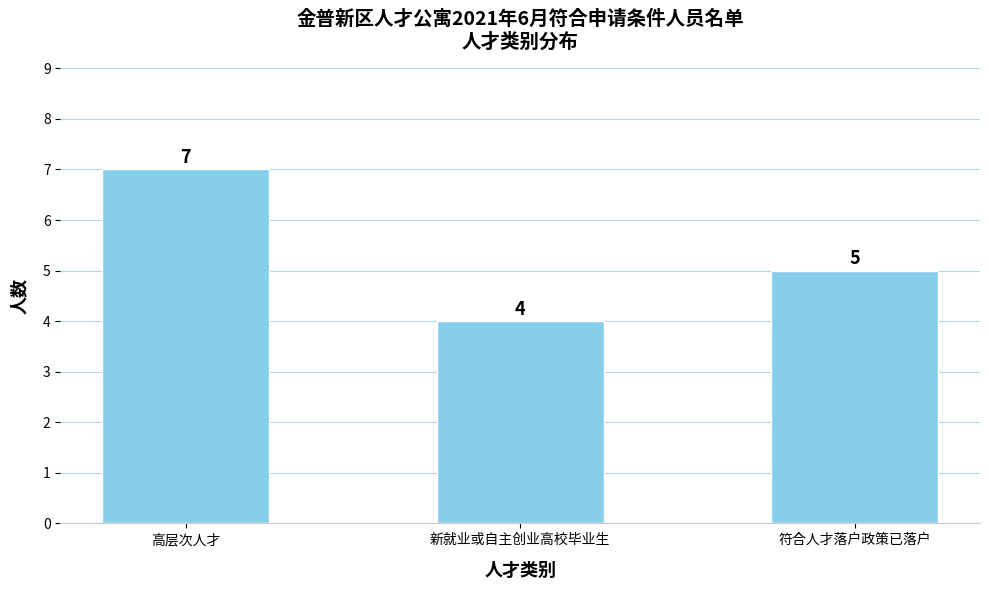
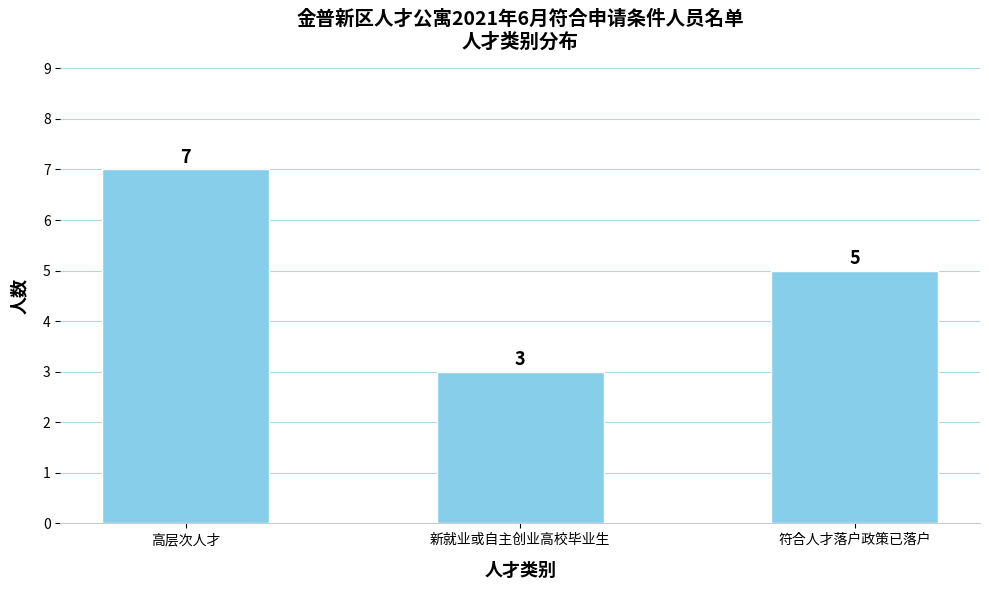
  {
    "高层次人才": 7,
-   "新就业或自主创业高校毕业生": 4,
+   "新就业或自主创业高校毕业生": 3,
    "符合人才落户政策已落户": 5
  }
